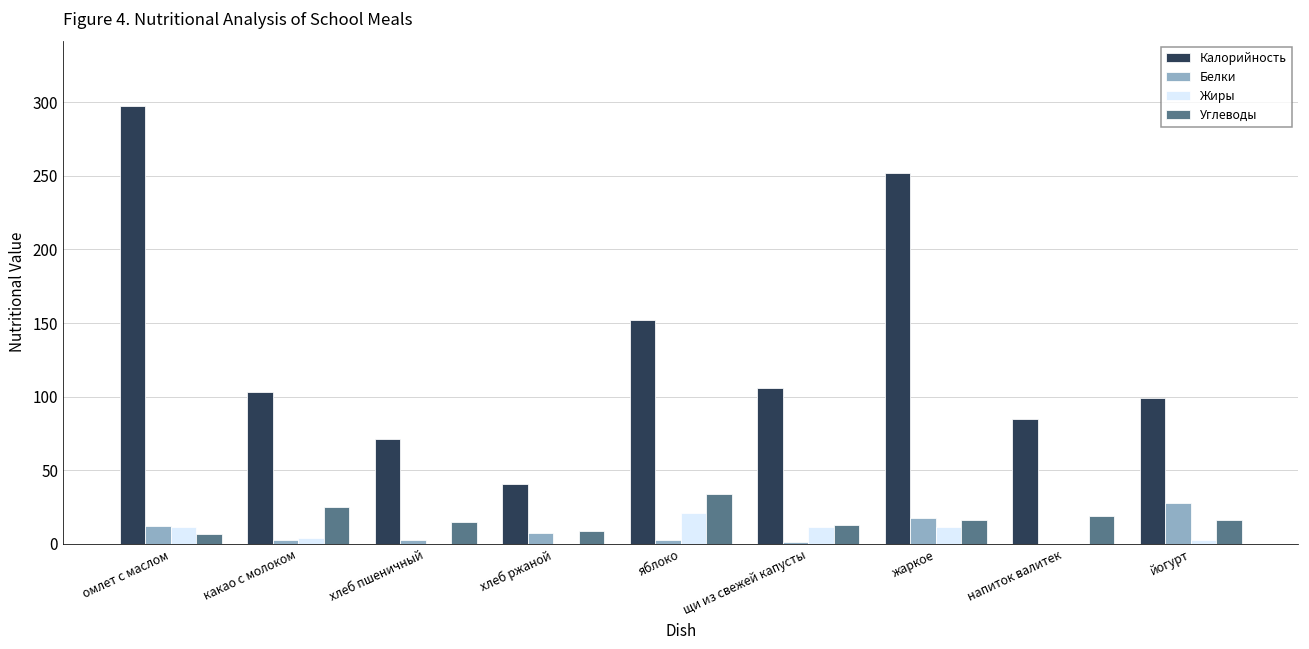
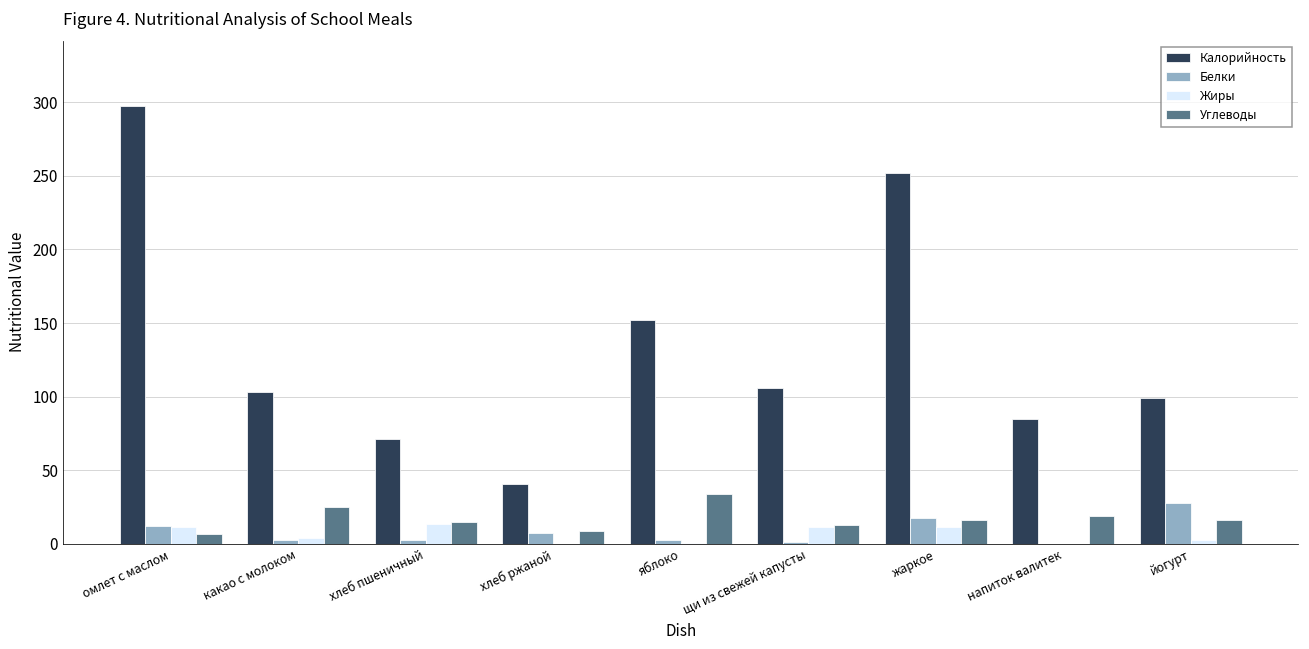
  {
    "Калорийность": {
      "омлет с маслом": 297,
      "какао с молоком": 103,
      "хлеб пшеничный": 71,
      "хлеб ржаной": 41,
      "яблоко": 152,
      "щи из свежей капусты": 106,
      "жаркое": 252,
      "напиток валитек": 85,
      "йогурт": 99
    },
    "Белки": {
      "омлет с маслом": 12,
      "какао с молоком": 3,
      "хлеб пшеничный": 2,
      "хлеб ржаной": 8,
      "яблоко": 2,
      "жаркое": 17,
      "напиток валитек": 0,
      "йогурт": 28
    },
    "Жиры": {
      "омлет с маслом": 11,
      "какао с молоком": 4,
-     "хлеб пшеничный": 0,
-     "яблоко": 21,
+     "хлеб пшеничный": 13,
+     "яблоко": 1,
      "щи из свежей капусты": 11,
      "жаркое": 12,
      "напиток валитек": 0,
      "йогурт": 3
    },
    "Углеводы": {
      "омлет с маслом": 7,
      "какао с молоком": 25,
      "хлеб пшеничный": 15,
      "хлеб ржаной": 8,
      "яблоко": 34,
      "щи из свежей капусты": 13,
      "жаркое": 16,
      "напиток валитек": 19,
      "йогурт": 16
    }
  }
